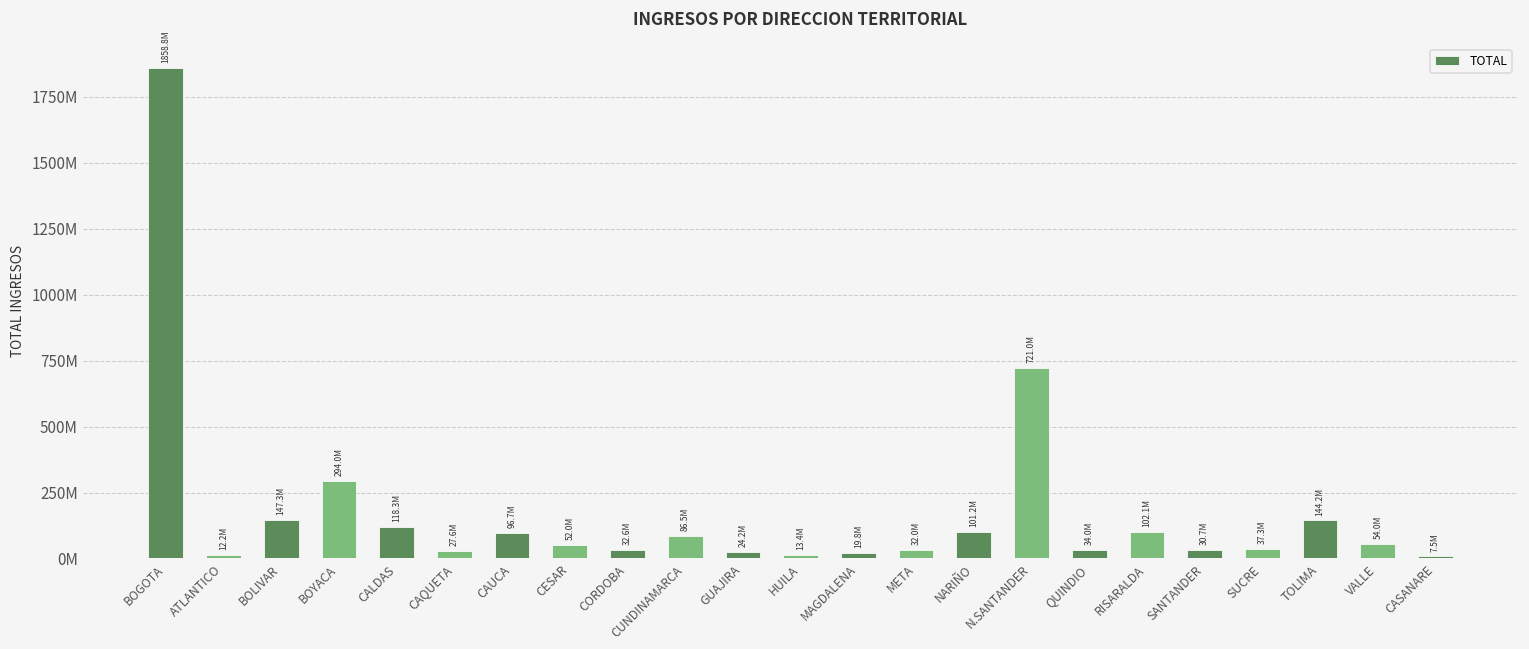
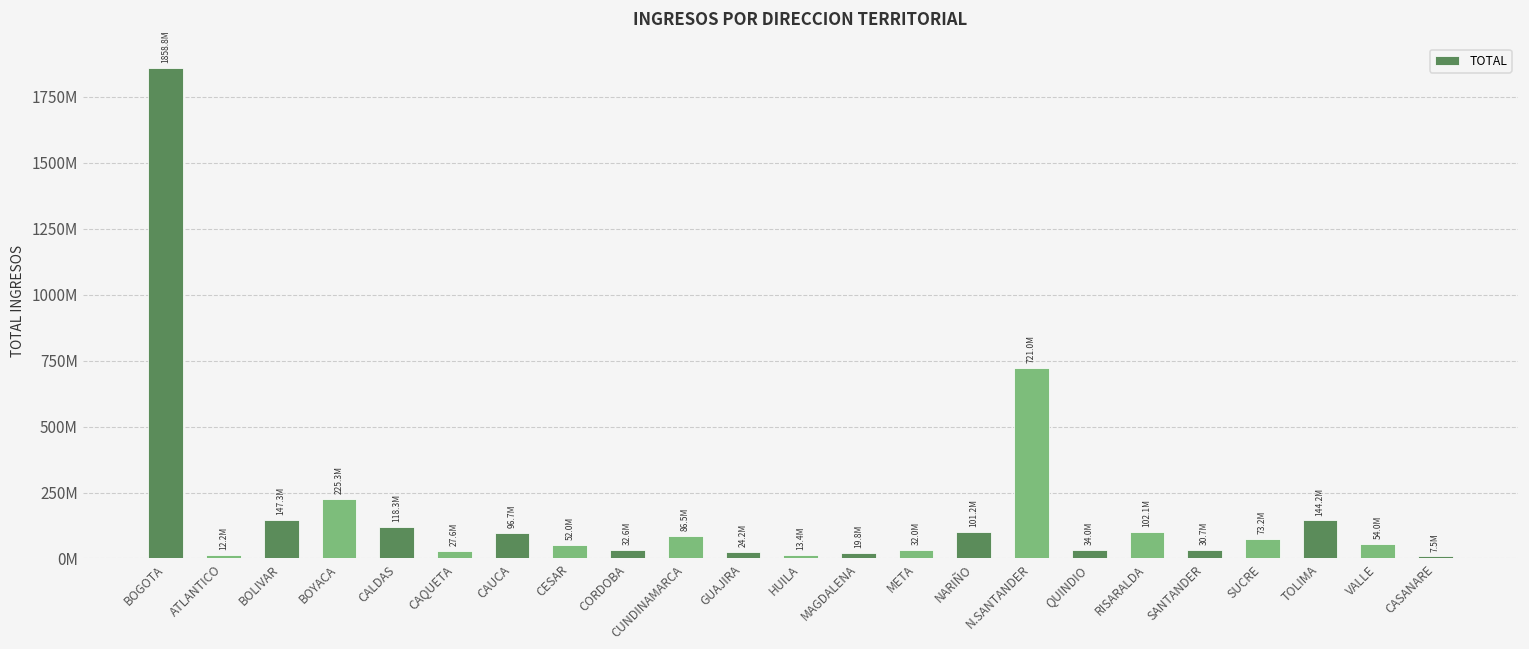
  {
    "BOGOTA": "1858.8M",
    "ATLANTICO": "12.2M",
    "BOLIVAR": "147.3M",
-   "BOYACA": "294.0M",
+   "BOYACA": "225.3M",
    "CALDAS": "118.3M",
    "CAQUETA": "27.6M",
    "CAUCA": "96.7M",
    "CESAR": "52.0M",
    "CORDOBA": "32.6M",
    "CUNDINAMARCA": "86.5M",
    "GUAJIRA": "24.2M",
    "HUILA": "13.4M",
    "MAGDALENA": "19.8M",
    "META": "32.0M",
    "NARIÑO": "101.2M",
    "N.SANTANDER": "721.0M",
    "QUINDIO": "34.0M",
    "RISARALDA": "102.1M",
    "SANTANDER": "30.7M",
-   "SUCRE": "37.3M",
+   "SUCRE": "73.2M",
    "TOLIMA": "144.2M",
    "VALLE": "54.0M",
    "CASANARE": "7.5M"
  }
